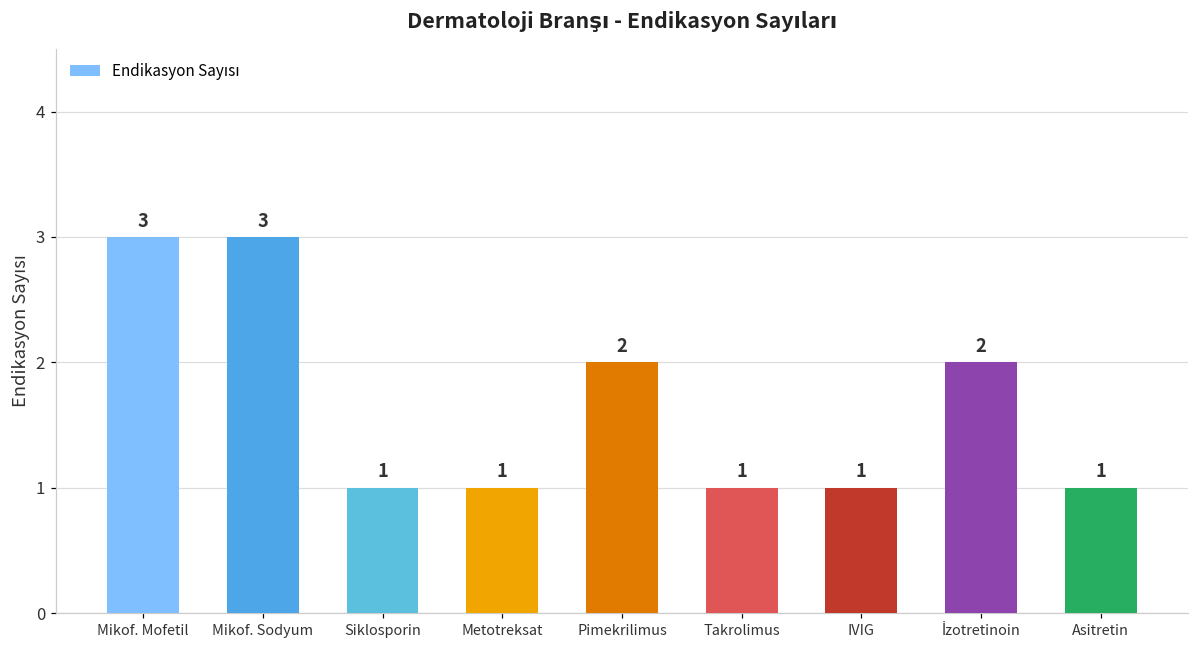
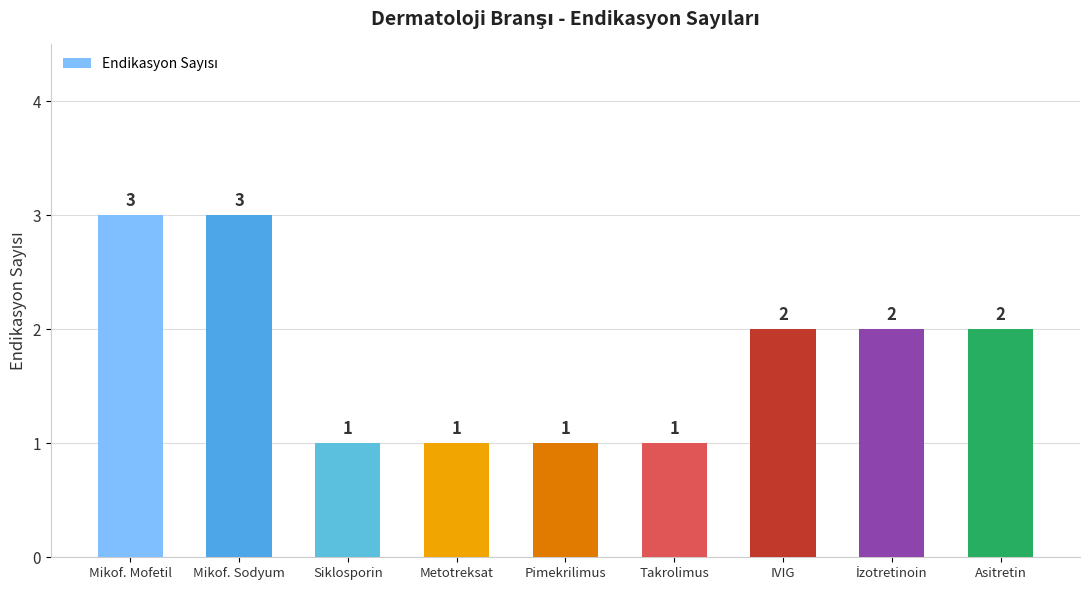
  {
    "Mikof. Mofetil": 3,
    "Mikof. Sodyum": 3,
    "Siklosporin": 1,
    "Metotreksat": 1,
-   "Pimekrilimus": 2,
+   "Pimekrilimus": 1,
    "Takrolimus": 1,
-   "IVIG": 1,
+   "IVIG": 2,
    "İzotretinoin": 2,
-   "Asitretin": 1
+   "Asitretin": 2
  }
